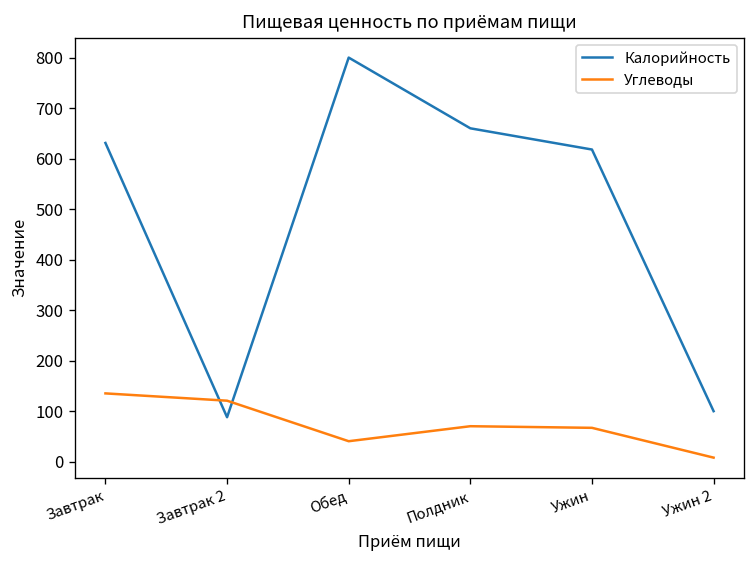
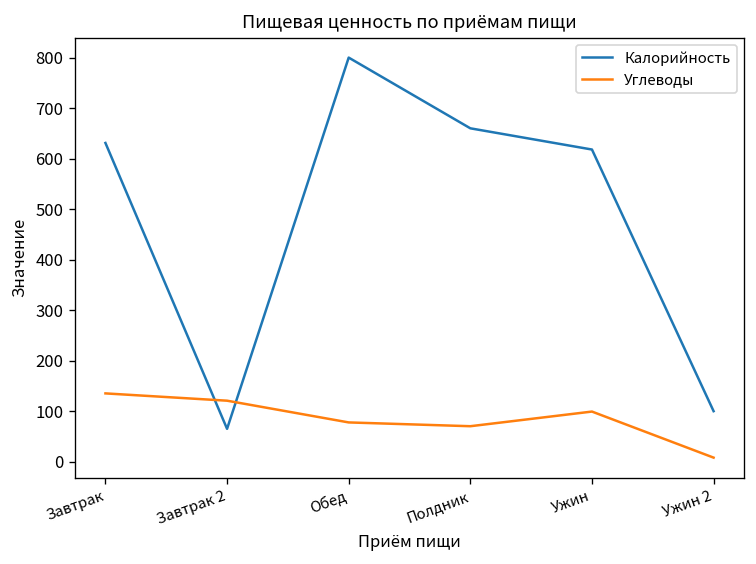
  {
    "Калорийность": {
      "Завтрак": 630,
-     "Завтрак 2": 90,
+     "Завтрак 2": 70,
      "Обед": 800,
      "Полдник": 660,
      "Ужин": 620,
      "Ужин 2": 100
    },
    "Углеводы": {
      "Завтрак": 140,
      "Завтрак 2": 120,
-     "Обед": 40,
+     "Обед": 80,
      "Полдник": 70,
-     "Ужин": 70,
+     "Ужин": 100,
      "Ужин 2": 10
    }
  }
